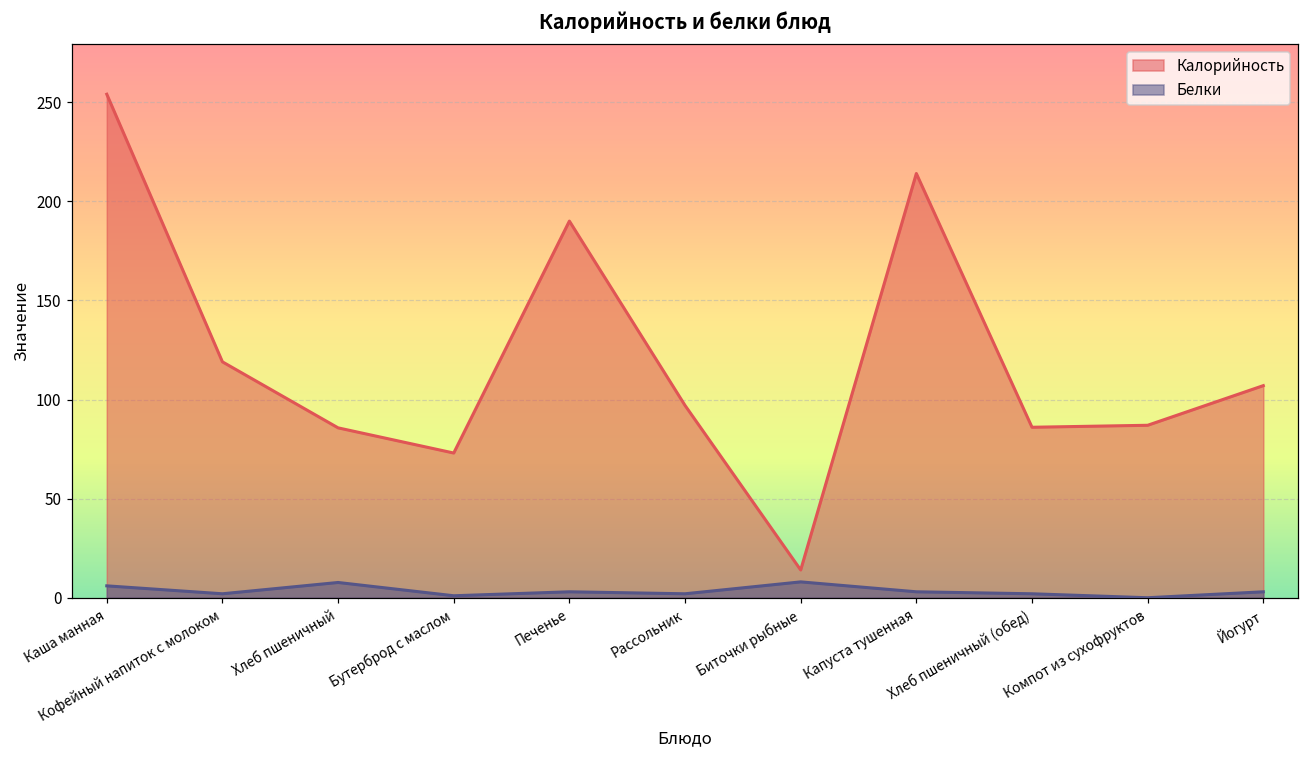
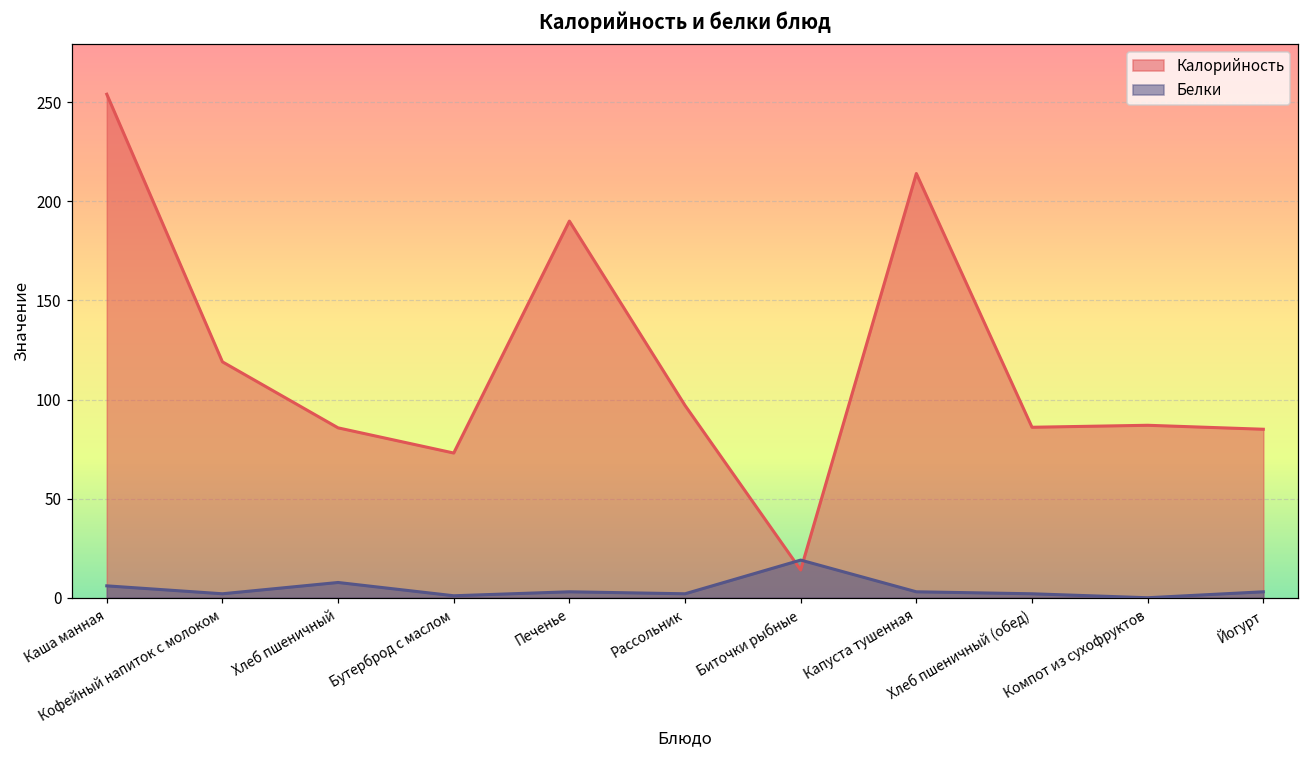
  {
    "Калорийность": {
      "Каша манная": 254,
      "Кофейный напиток с молоком": 119,
      "Хлеб пшеничный": 86,
      "Бутерброд с маслом": 73,
      "Печенье": 190,
      "Рассольник": 97,
      "Биточки рыбные": 14,
      "Капуста тушенная": 214,
      "Хлеб пшеничный (обед)": 86,
      "Компот из сухофруктов": 87,
-     "Йогурт": 107
+     "Йогурт": 85
    },
    "Белки": {
      "Каша манная": 6,
      "Кофейный напиток с молоком": 2,
      "Хлеб пшеничный": 8,
      "Бутерброд с маслом": 1,
      "Печенье": 3,
      "Рассольник": 2,
-     "Биточки рыбные": 8,
+     "Биточки рыбные": 19,
      "Капуста тушенная": 3,
      "Хлеб пшеничный (обед)": 2,
      "Компот из сухофруктов": 0,
      "Йогурт": 3
    }
  }
